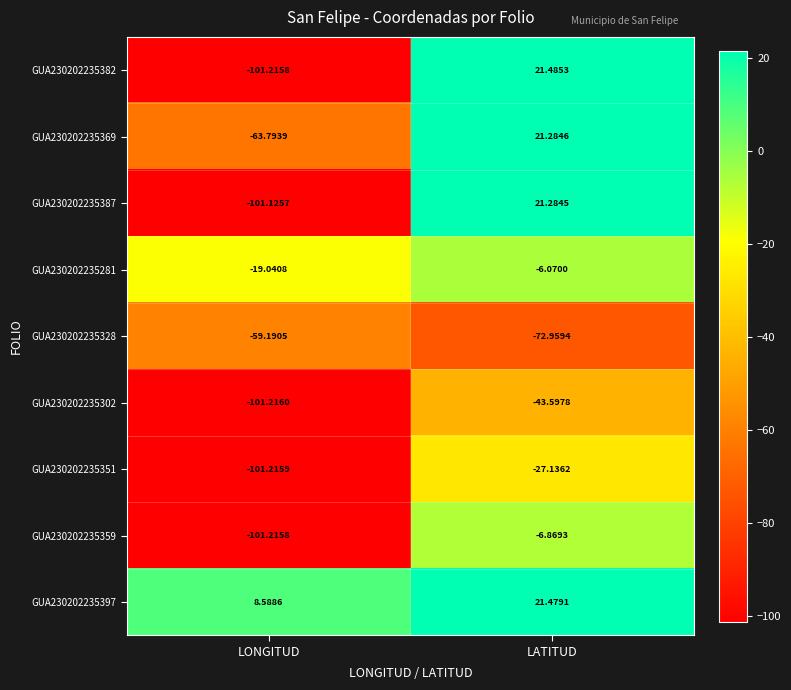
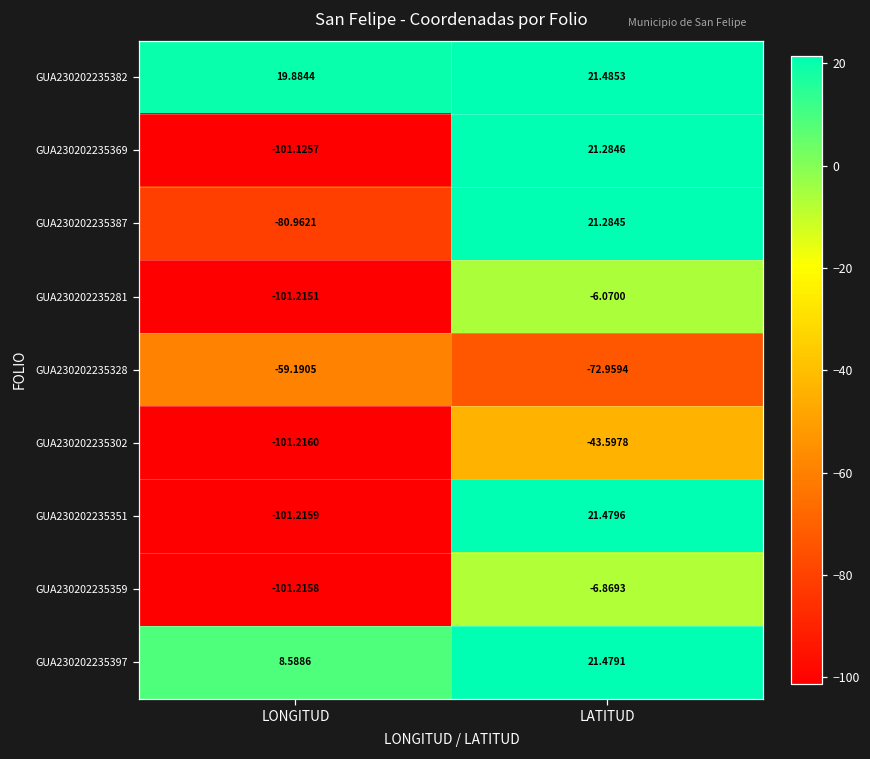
  {
    "GUA230202235382": {
-     "LONGITUD": -101.2158,
+     "LONGITUD": 19.8844,
      "LATITUD": 21.4853
    },
    "GUA230202235369": {
-     "LONGITUD": -63.7939,
+     "LONGITUD": -101.1257,
      "LATITUD": 21.2846
    },
    "GUA230202235387": {
-     "LONGITUD": -101.1257,
+     "LONGITUD": -80.9621,
      "LATITUD": 21.2845
    },
    "GUA230202235281": {
-     "LONGITUD": -19.0408,
+     "LONGITUD": -101.2151,
      "LATITUD": -6.0700
    },
    "GUA230202235328": {
      "LONGITUD": -59.1905,
      "LATITUD": -72.9594
    },
    "GUA230202235302": {
      "LONGITUD": -101.2160,
      "LATITUD": -43.5978
    },
    "GUA230202235351": {
      "LONGITUD": -101.2159,
-     "LATITUD": -27.1362
+     "LATITUD": 21.4796
    },
    "GUA230202235359": {
      "LONGITUD": -101.2158,
      "LATITUD": -6.8693
    },
    "GUA230202235397": {
      "LONGITUD": 8.5886,
      "LATITUD": 21.4791
    }
  }
